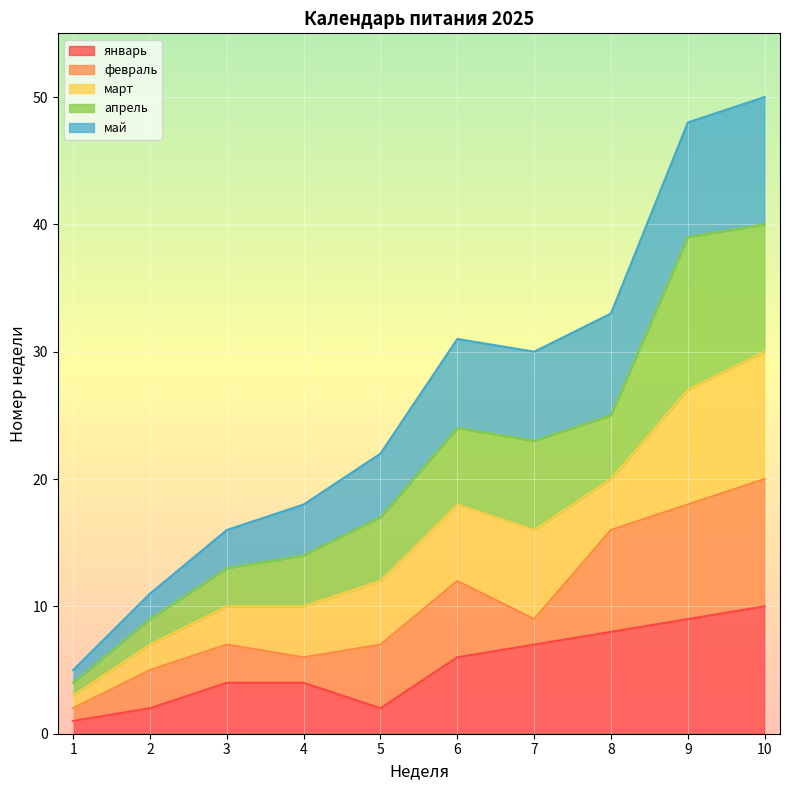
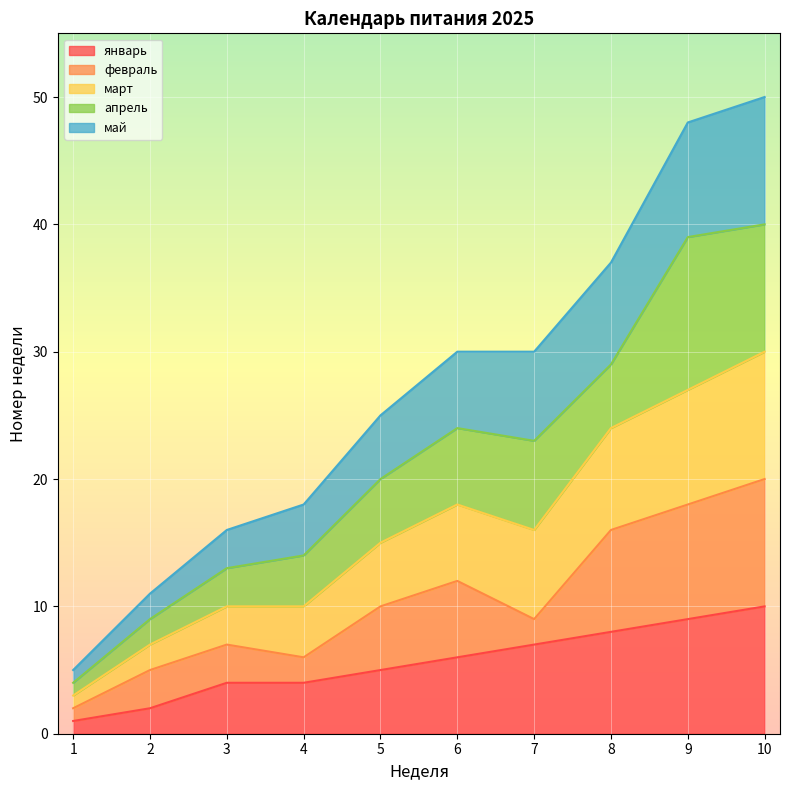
  {
    "январь": {
      "1": 1,
      "2": 2,
      "3": 4,
      "4": 4,
-     "5": 2,
+     "5": 5,
      "6": 6,
      "7": 7,
      "8": 8,
      "9": 9,
      "10": 10
    },
    "февраль": {
      "1": 1,
      "2": 3,
      "3": 3,
      "4": 2,
      "5": 5,
      "6": 6,
      "7": 2,
      "8": 8,
      "9": 9,
      "10": 10
    },
    "март": {
      "1": 1,
      "2": 2,
      "3": 3,
      "4": 4,
      "5": 5,
      "6": 6,
      "7": 7,
-     "8": 4,
+     "8": 8,
      "9": 9,
      "10": 10
    },
    "апрель": {
      "1": 1,
      "2": 2,
      "3": 3,
      "4": 4,
      "5": 5,
      "6": 6,
      "7": 7,
      "8": 5,
      "9": 12,
      "10": 10
    },
    "май": {
      "1": 1,
      "2": 2,
      "3": 3,
      "4": 4,
      "5": 5,
-     "6": 7,
+     "6": 6,
      "7": 7,
      "8": 8,
      "9": 9,
      "10": 10
    }
  }
